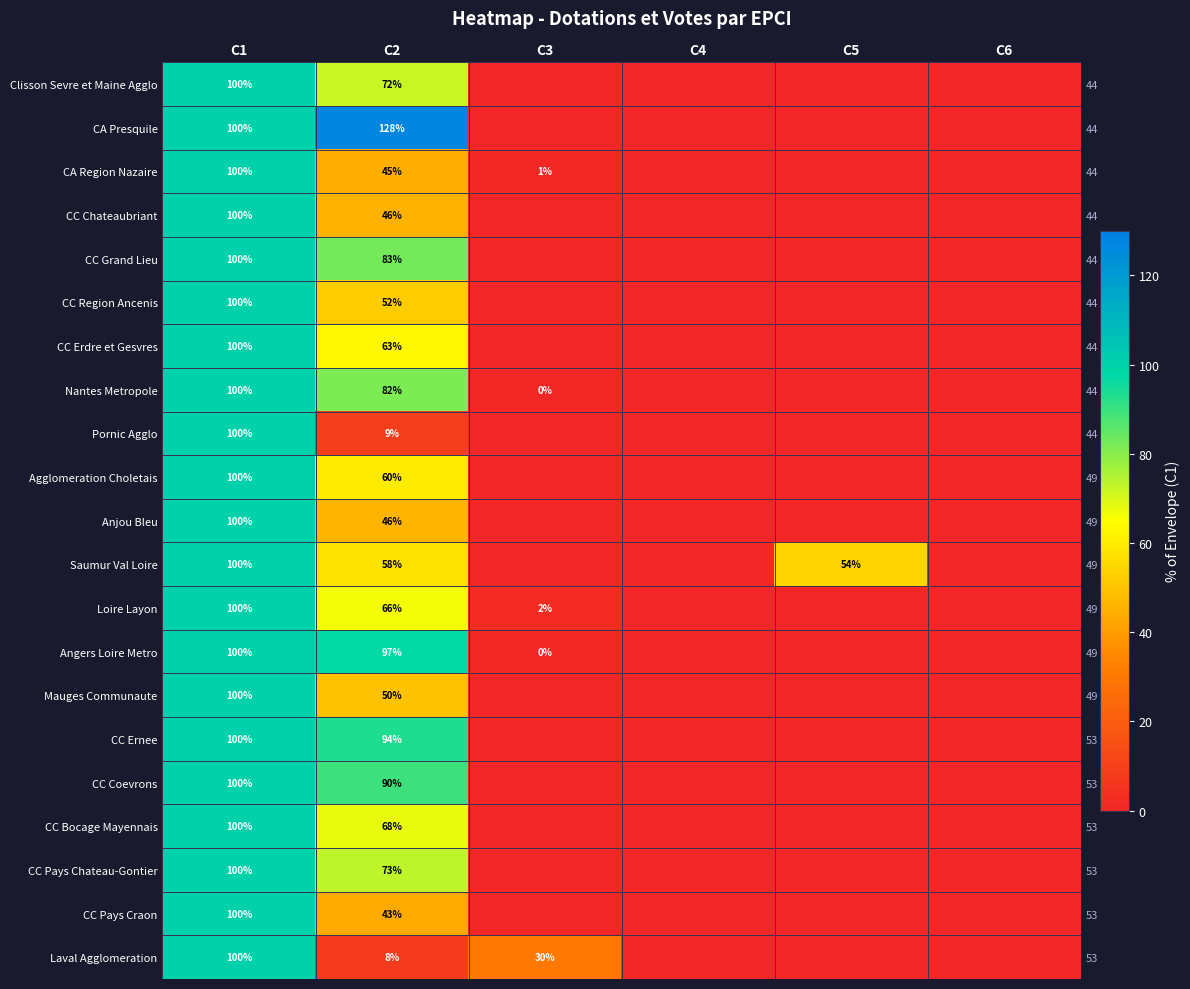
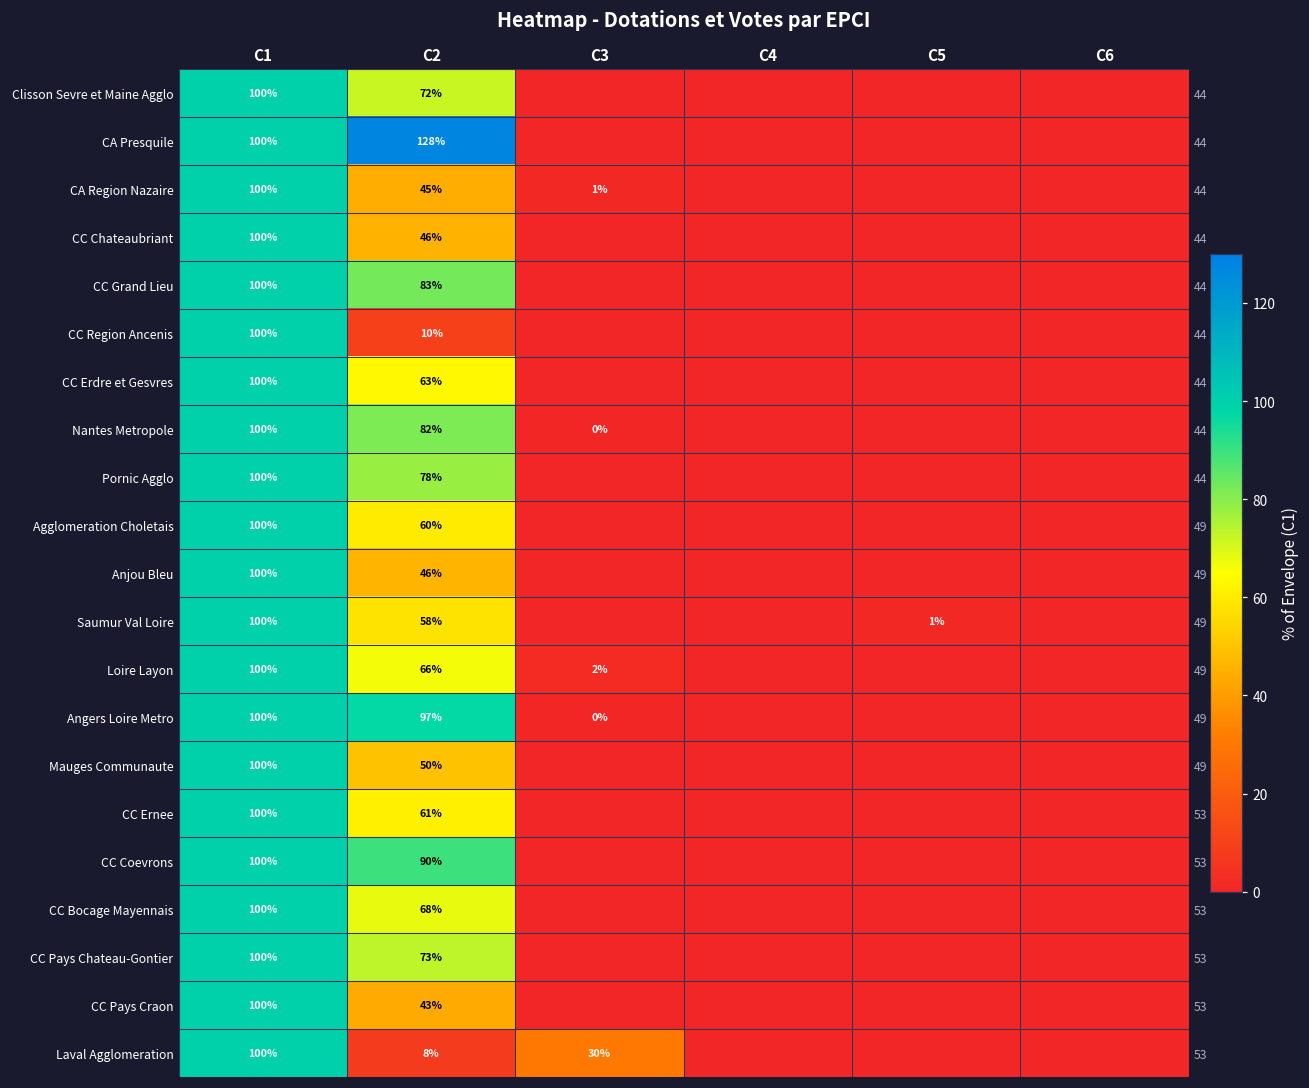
  {
    "Clisson Sevre et Maine Agglo": {
      "C1": "100%",
      "C2": "72%"
    },
    "CA Presquile": {
      "C1": "100%",
      "C2": "128%"
    },
    "CA Region Nazaire": {
      "C1": "100%",
      "C2": "45%",
      "C3": "1%"
    },
    "CC Chateaubriant": {
      "C1": "100%",
      "C2": "46%"
    },
    "CC Grand Lieu": {
      "C1": "100%",
      "C2": "83%"
    },
    "CC Region Ancenis": {
      "C1": "100%",
-     "C2": "52%"
+     "C2": "10%"
    },
    "CC Erdre et Gesvres": {
      "C1": "100%",
      "C2": "63%"
    },
    "Nantes Metropole": {
      "C1": "100%",
      "C2": "82%",
      "C3": "0%"
    },
    "Pornic Agglo": {
      "C1": "100%",
-     "C2": "9%"
+     "C2": "78%"
    },
    "Agglomeration Choletais": {
      "C1": "100%",
      "C2": "60%"
    },
    "Anjou Bleu": {
      "C1": "100%",
      "C2": "46%"
    },
    "Saumur Val Loire": {
      "C1": "100%",
      "C2": "58%",
-     "C5": "54%"
+     "C5": "1%"
    },
    "Loire Layon": {
      "C1": "100%",
      "C2": "66%",
      "C3": "2%"
    },
    "Angers Loire Metro": {
      "C1": "100%",
      "C2": "97%",
      "C3": "0%"
    },
    "Mauges Communaute": {
      "C1": "100%",
      "C2": "50%"
    },
    "CC Ernee": {
      "C1": "100%",
-     "C2": "94%"
+     "C2": "61%"
    },
    "CC Coevrons": {
      "C1": "100%",
      "C2": "90%"
    },
    "CC Bocage Mayennais": {
      "C1": "100%",
      "C2": "68%"
    },
    "CC Pays Chateau-Gontier": {
      "C1": "100%",
      "C2": "73%"
    },
    "CC Pays Craon": {
      "C1": "100%",
      "C2": "43%"
    },
    "Laval Agglomeration": {
      "C1": "100%",
      "C2": "8%",
      "C3": "30%"
    }
  }
